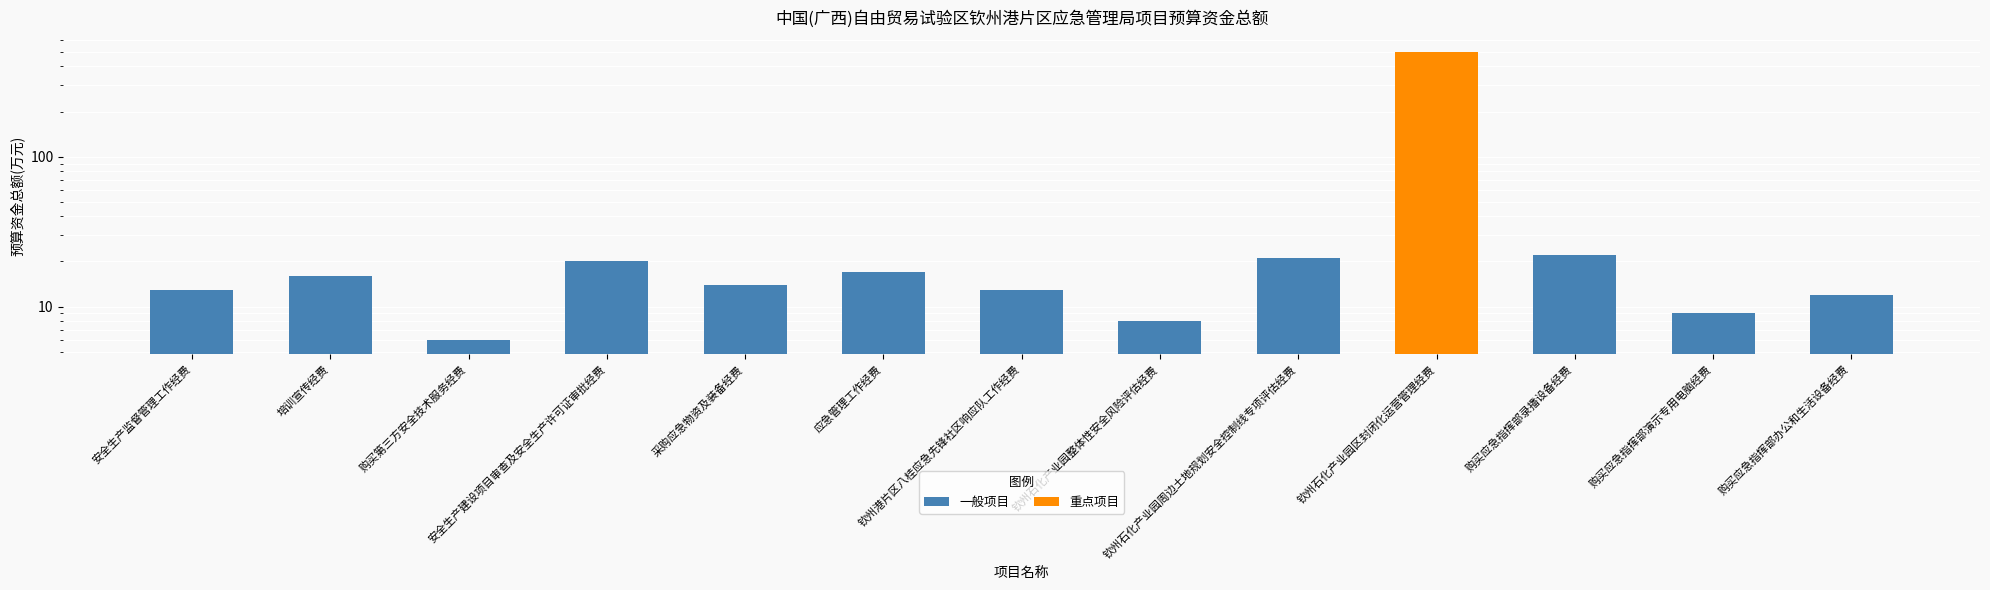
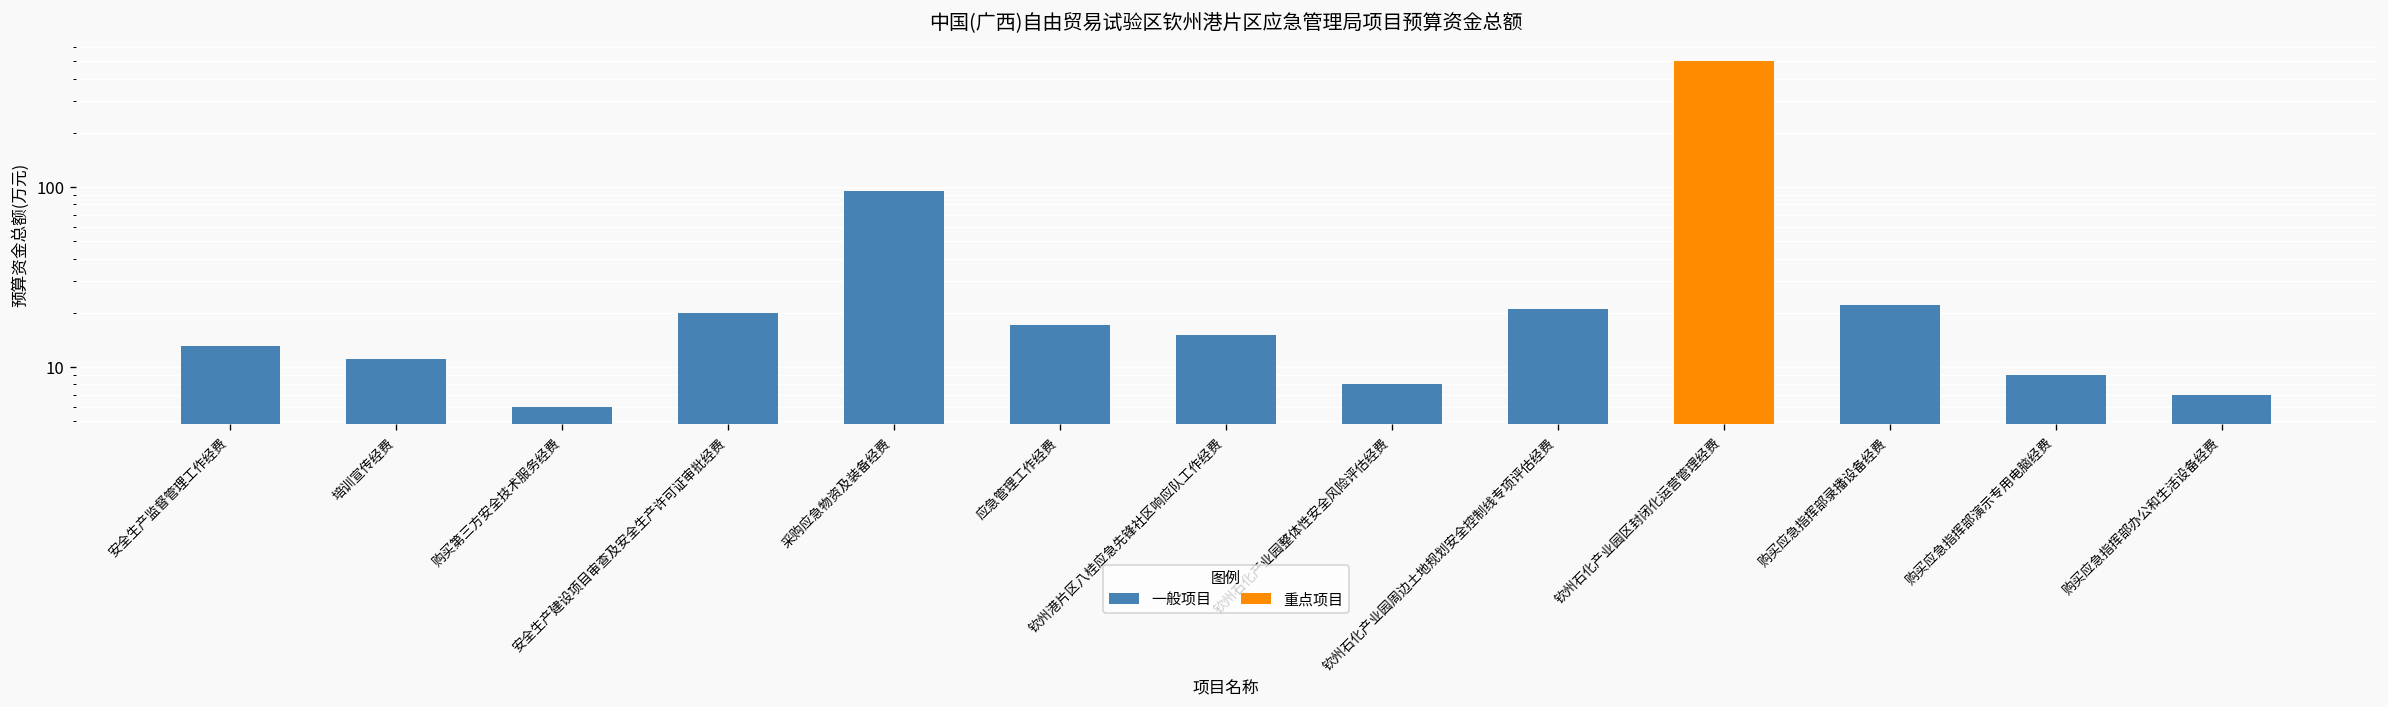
  {
    "安全生产监督管理工作经费": 13,
-   "培训宣传经费": 16,
+   "培训宣传经费": 11,
    "购买第三方安全技术服务经费": 6,
    "安全生产建设项目审查及安全生产许可证审批经费": 20,
-   "采购应急物资及装备经费": 14,
+   "采购应急物资及装备经费": 100,
    "应急管理工作经费": 17,
-   "钦州港片区八桂应急先锋社区响应队工作经费": 13,
+   "钦州港片区八桂应急先锋社区响应队工作经费": 15,
    "钦州石化产业园整体性安全风险评估经费": 8,
    "钦州石化产业园周边土地规划安全控制线专项评估经费": 21,
    "钦州石化产业园区封闭化运营管理经费": 500,
    "购买应急指挥部录播设备经费": 22,
    "购买应急指挥部演示专用电脑经费": 9,
-   "购买应急指挥部办公和生活设备经费": 12
+   "购买应急指挥部办公和生活设备经费": 7
  }
